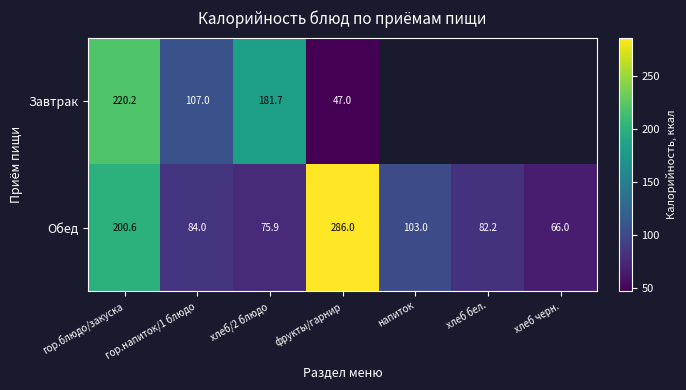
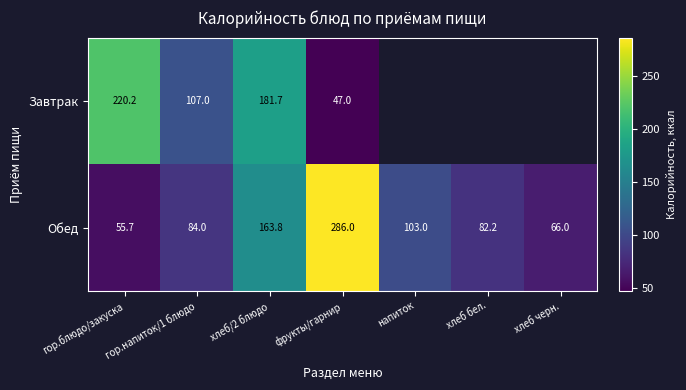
  {
    "Завтрак": {
      "гор.блюдо/закуска": 220.2,
      "гор.напиток/1 блюдо": 107.0,
      "хлеб/2 блюдо": 181.7,
      "фрукты/гарнир": 47.0
    },
    "Обед": {
-     "гор.блюдо/закуска": 200.6,
+     "гор.блюдо/закуска": 55.7,
      "гор.напиток/1 блюдо": 84.0,
-     "хлеб/2 блюдо": 75.9,
+     "хлеб/2 блюдо": 163.8,
      "фрукты/гарнир": 286.0,
      "напиток": 103.0,
      "хлеб бел.": 82.2,
      "хлеб черн.": 66.0
    }
  }
